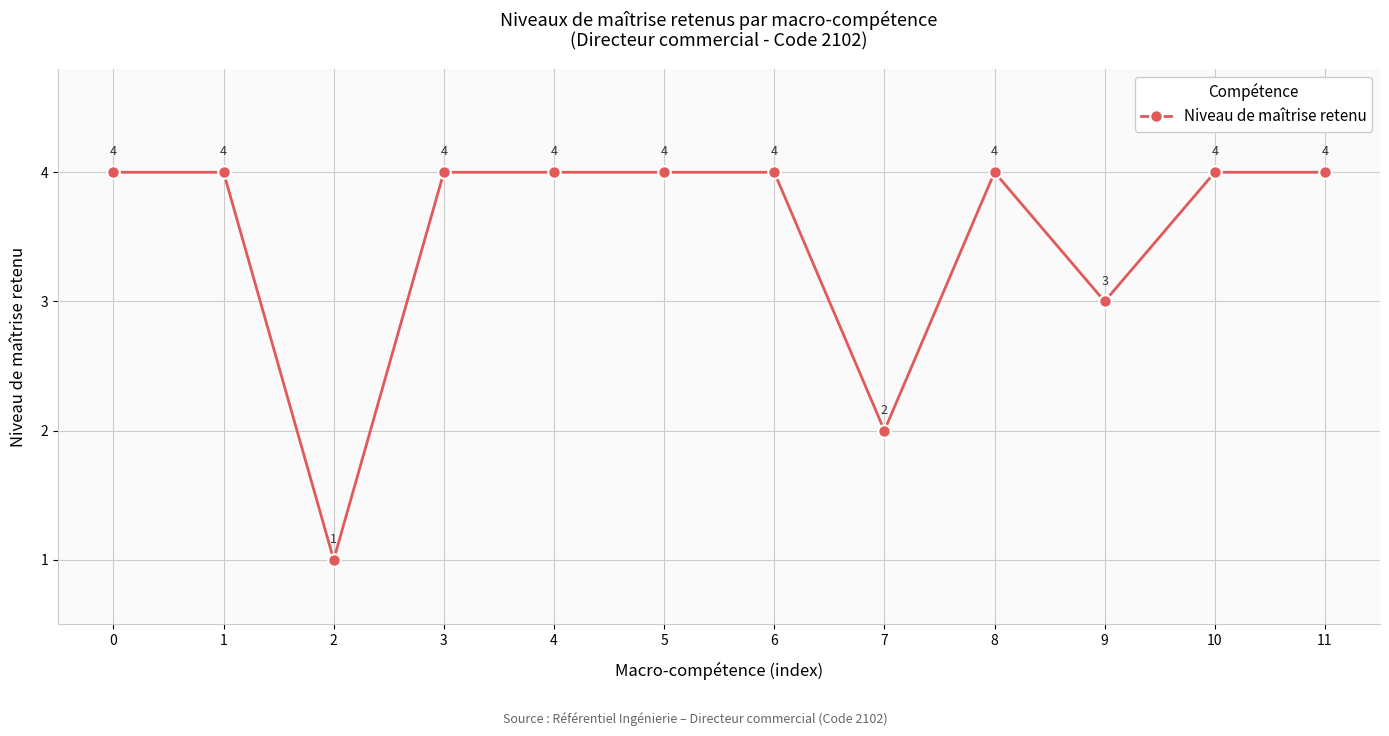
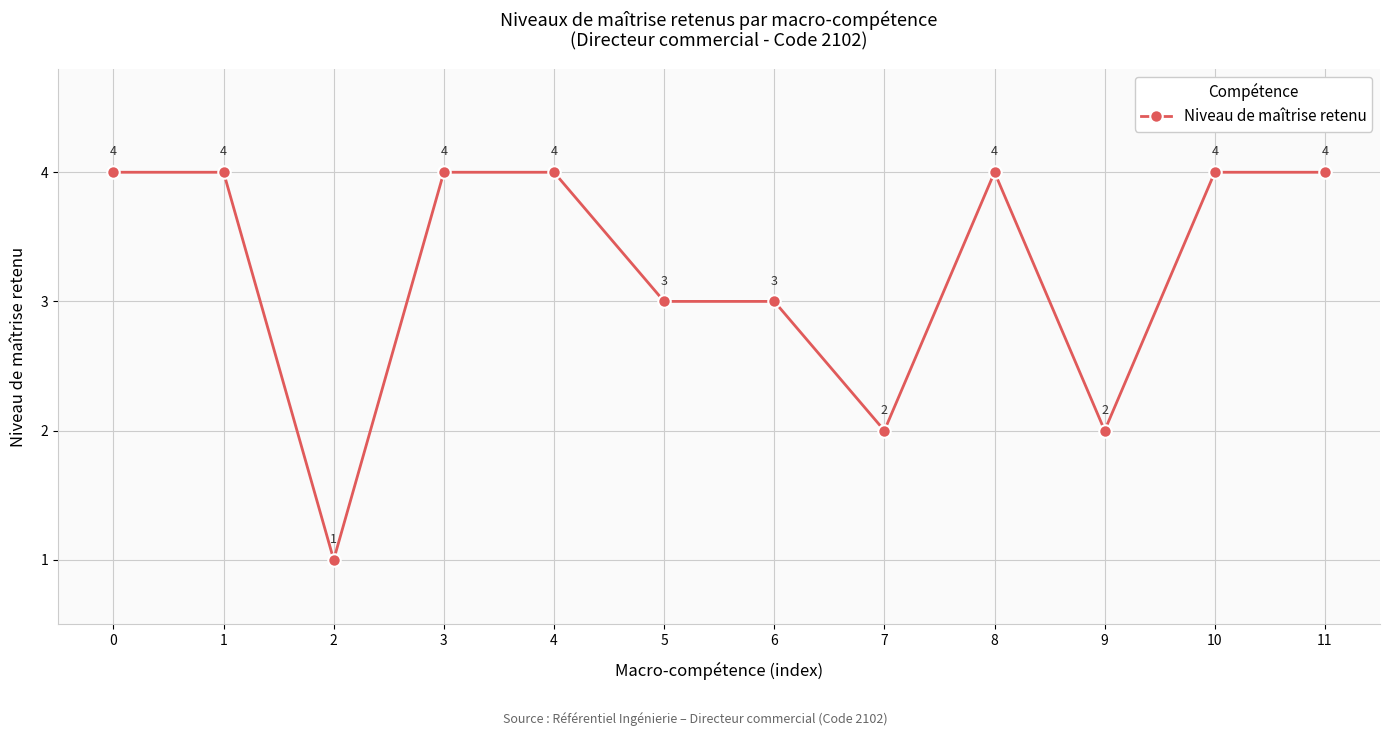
  {
    "0": 4,
    "1": 4,
    "2": 1,
    "3": 4,
    "4": 4,
-   "5": 4,
-   "6": 4,
+   "5": 3,
+   "6": 3,
    "7": 2,
    "8": 4,
-   "9": 3,
+   "9": 2,
    "10": 4,
    "11": 4
  }
